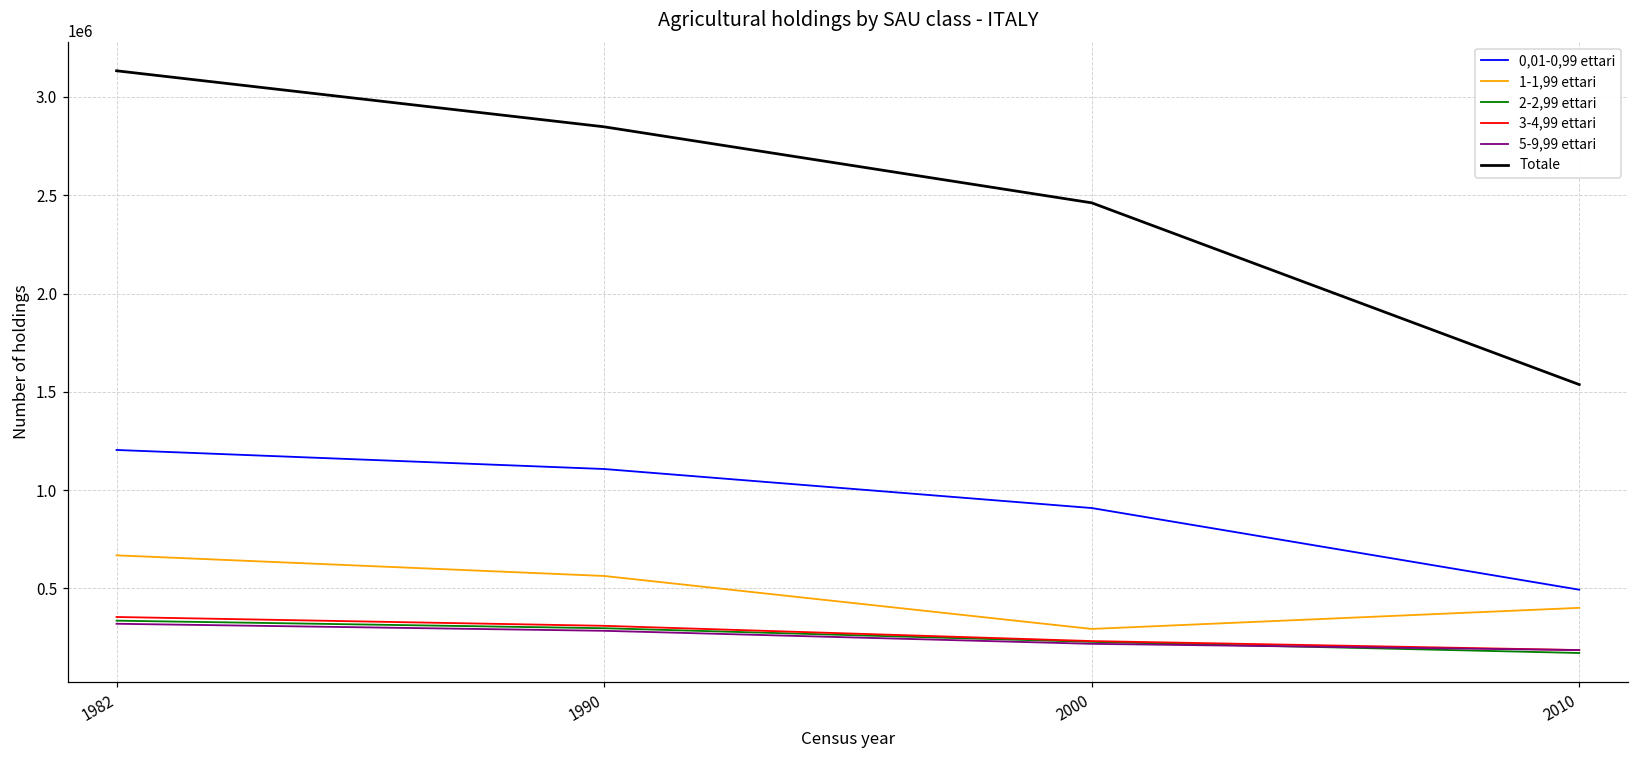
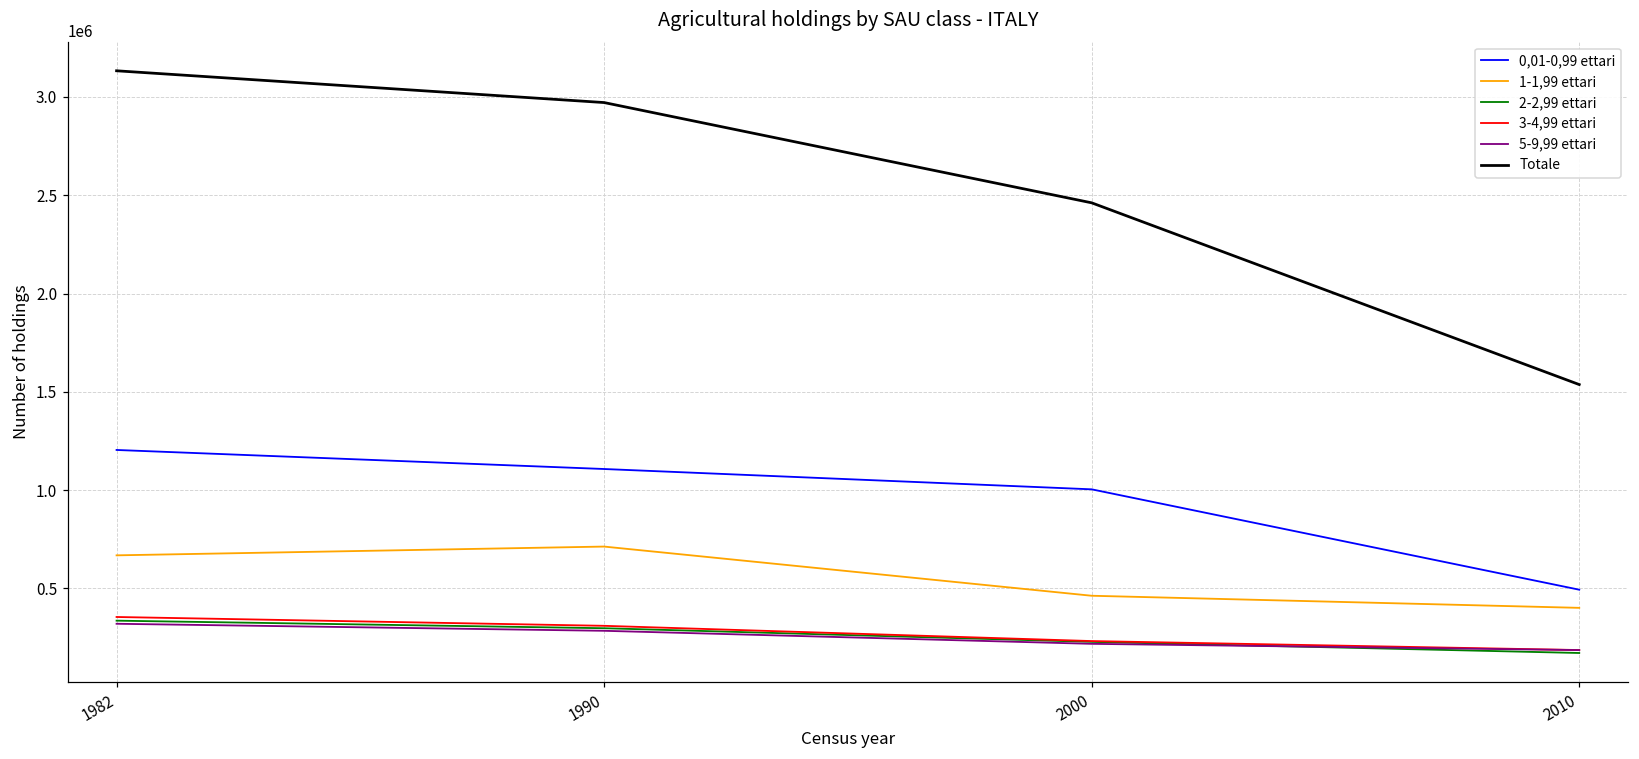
  {
    "0,01-0,99 ettari": {
      "1982": 1200000,
      "1990": 1110000,
-     "2000": 910000,
+     "2000": 1000000,
      "2010": 490000
    },
    "1-1,99 ettari": {
      "1982": 670000,
-     "1990": 560000,
-     "2000": 290000,
+     "1990": 710000,
+     "2000": 460000,
      "2010": 400000
    },
    "2-2,99 ettari": {
      "1982": 340000,
      "2010": 170000
    },
    "3-4,99 ettari": {
      "1982": 350000
    },
    "5-9,99 ettari": {
      "1982": 320000
    },
    "Totale": {
      "1982": 3130000,
-     "1990": 2850000,
+     "1990": 2970000,
      "2000": 2460000,
      "2010": 1540000
    }
  }
